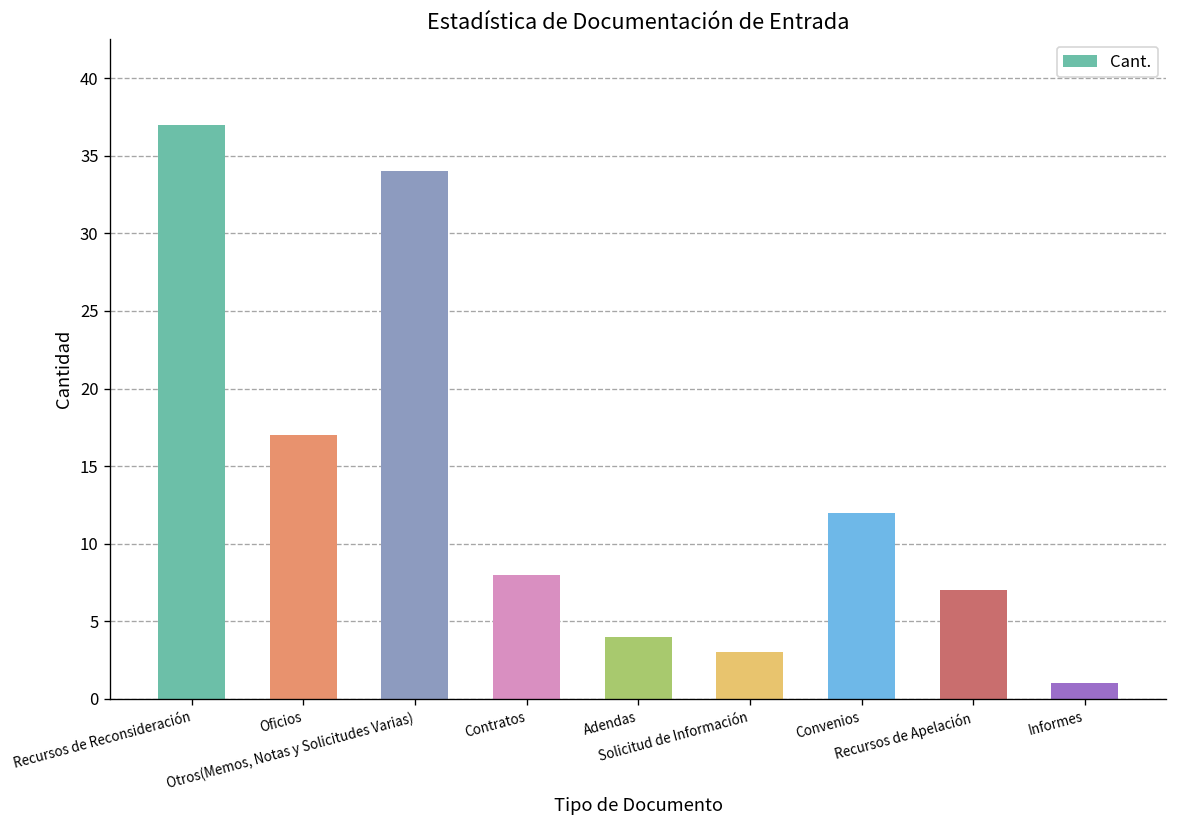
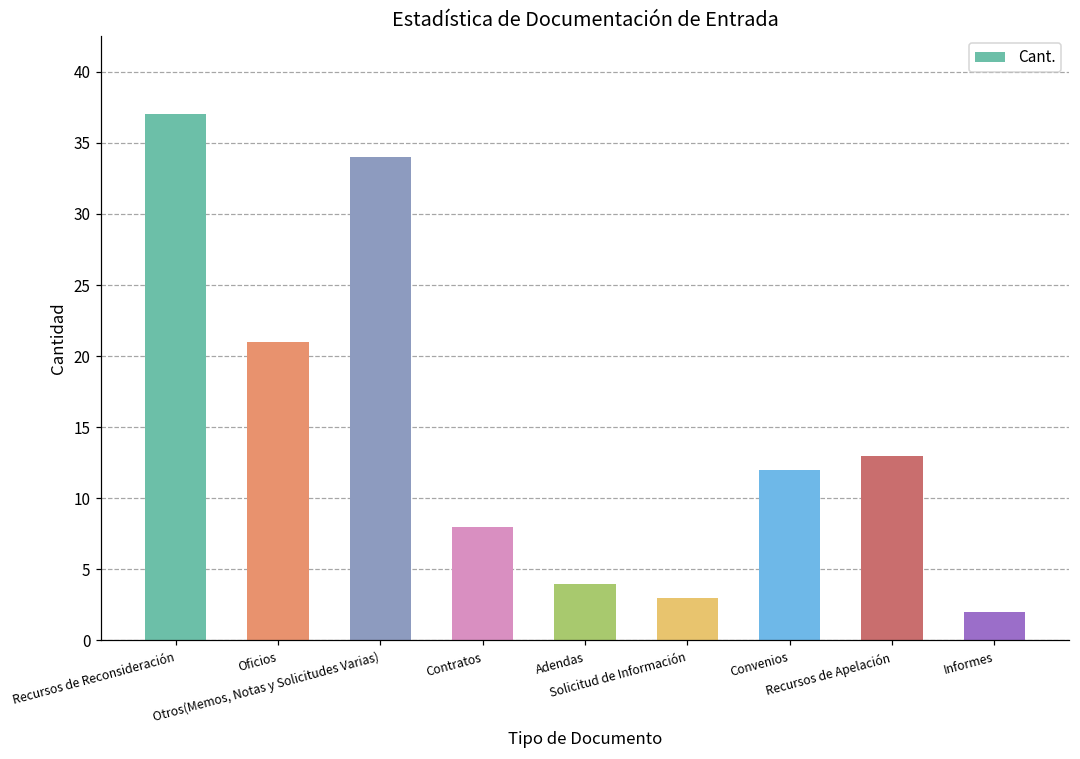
  {
    "Recursos de Reconsideración": 37,
-   "Oficios": 17,
+   "Oficios": 21,
    "Otros(Memos, Notas y Solicitudes Varias)": 34,
    "Contratos": 8,
    "Adendas": 4,
    "Solicitud de Información": 3,
    "Convenios": 12,
-   "Recursos de Apelación": 7,
-   "Informes": 1
+   "Recursos de Apelación": 13,
+   "Informes": 2
  }
